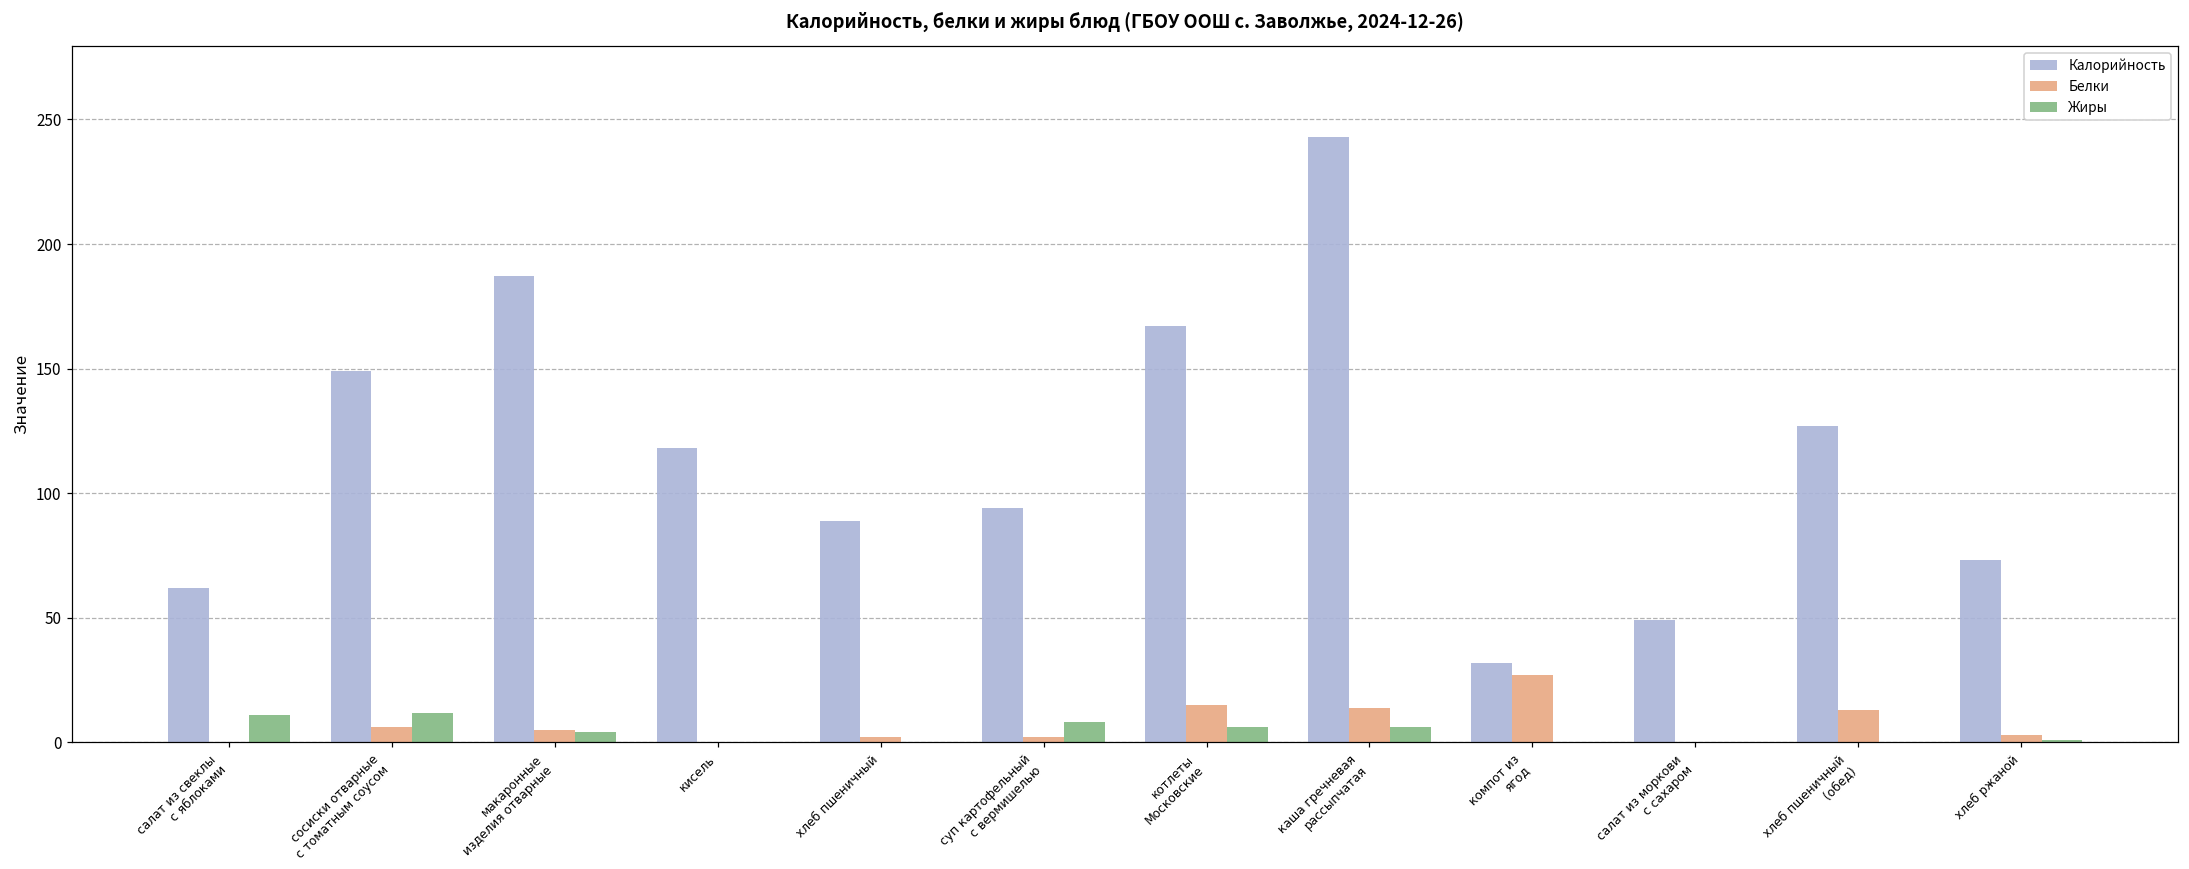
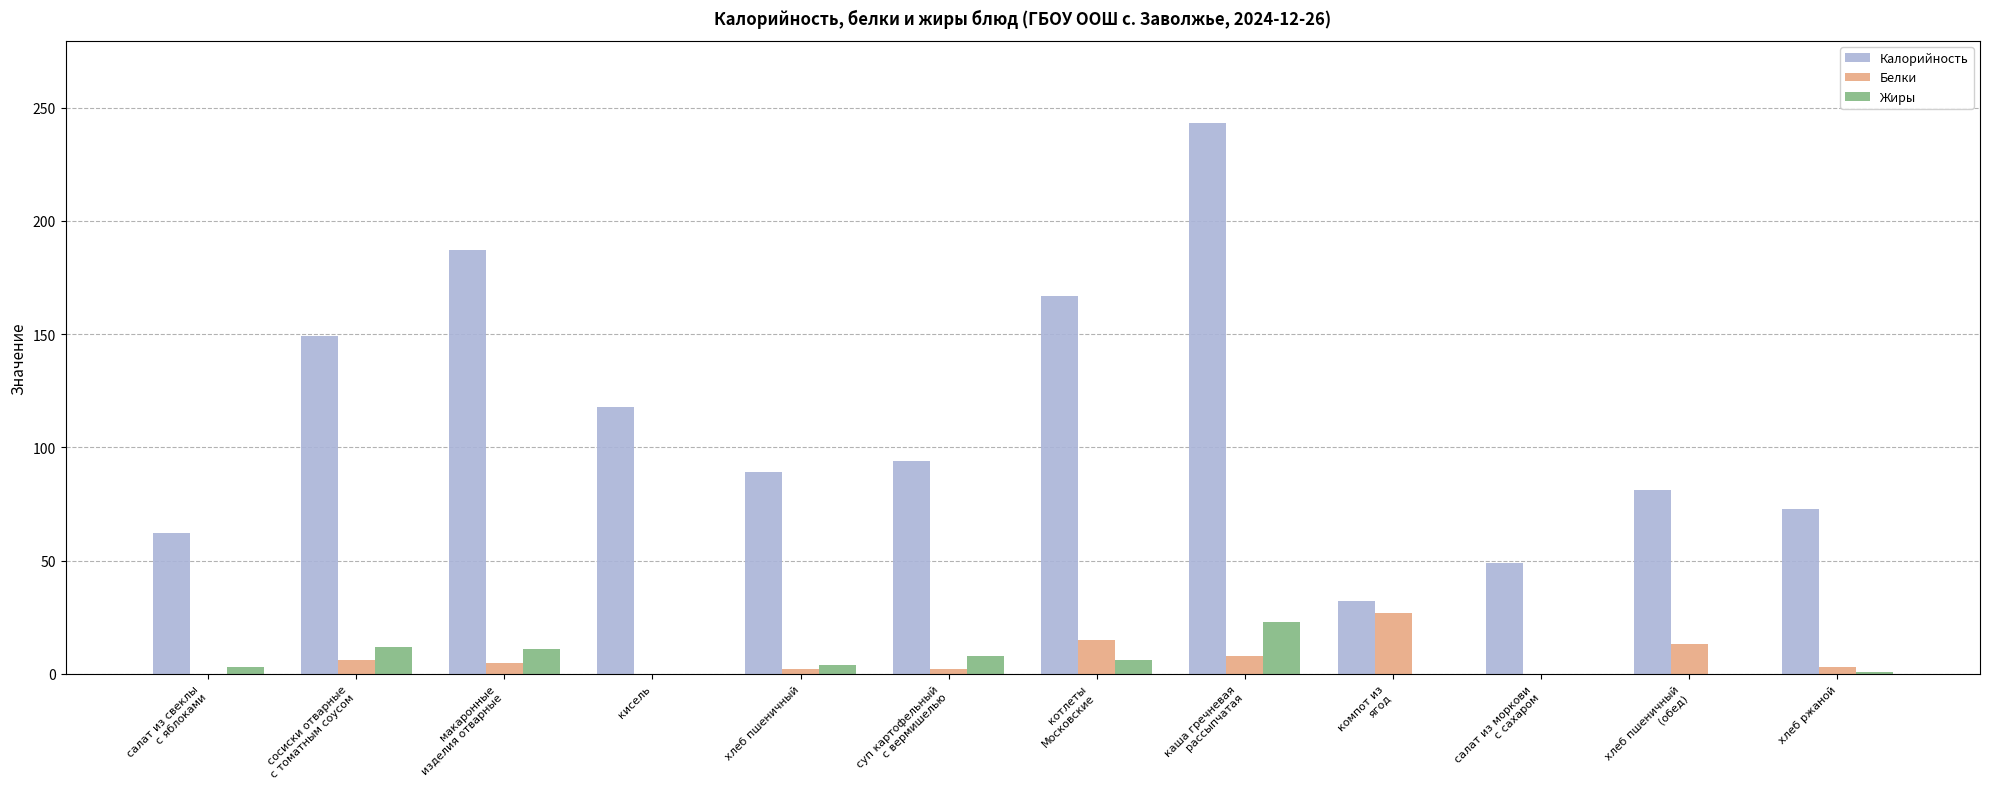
  {
    "Калорийность": {
      "салат из свеклы с яблоками": 62,
      "сосиски отварные с томатным соусом": 149,
      "макаронные изделия отварные": 187,
      "кисель": 118,
      "хлеб пшеничный": 89,
      "суп картофельный с вермишелью": 94,
      "котлеты Московские": 167,
      "каша гречневая рассыпчатая": 243,
      "компот из ягод": 32,
      "салат из моркови с сахаром": 49,
-     "хлеб пшеничный (обед)": 127,
+     "хлеб пшеничный (обед)": 81,
      "хлеб ржаной": 73
    },
    "Белки": {
      "салат из свеклы с яблоками": 0,
      "сосиски отварные с томатным соусом": 6,
      "макаронные изделия отварные": 5,
      "кисель": 0,
      "хлеб пшеничный": 2,
      "суп картофельный с вермишелью": 2,
      "котлеты Московские": 15,
-     "каша гречневая рассыпчатая": 14,
+     "каша гречневая рассыпчатая": 8,
      "компот из ягод": 27,
      "салат из моркови с сахаром": 0,
      "хлеб пшеничный (обед)": 13,
      "хлеб ржаной": 3
    },
    "Жиры": {
-     "салат из свеклы с яблоками": 11,
+     "салат из свеклы с яблоками": 3,
      "сосиски отварные с томатным соусом": 12,
-     "макаронные изделия отварные": 4,
+     "макаронные изделия отварные": 11,
      "кисель": 0,
-     "хлеб пшеничный": 0,
+     "хлеб пшеничный": 4,
      "суп картофельный с вермишелью": 8,
      "котлеты Московские": 6,
-     "каша гречневая рассыпчатая": 6,
+     "каша гречневая рассыпчатая": 23,
      "компот из ягод": 0,
      "салат из моркови с сахаром": 0,
      "хлеб пшеничный (обед)": 0
    }
  }
